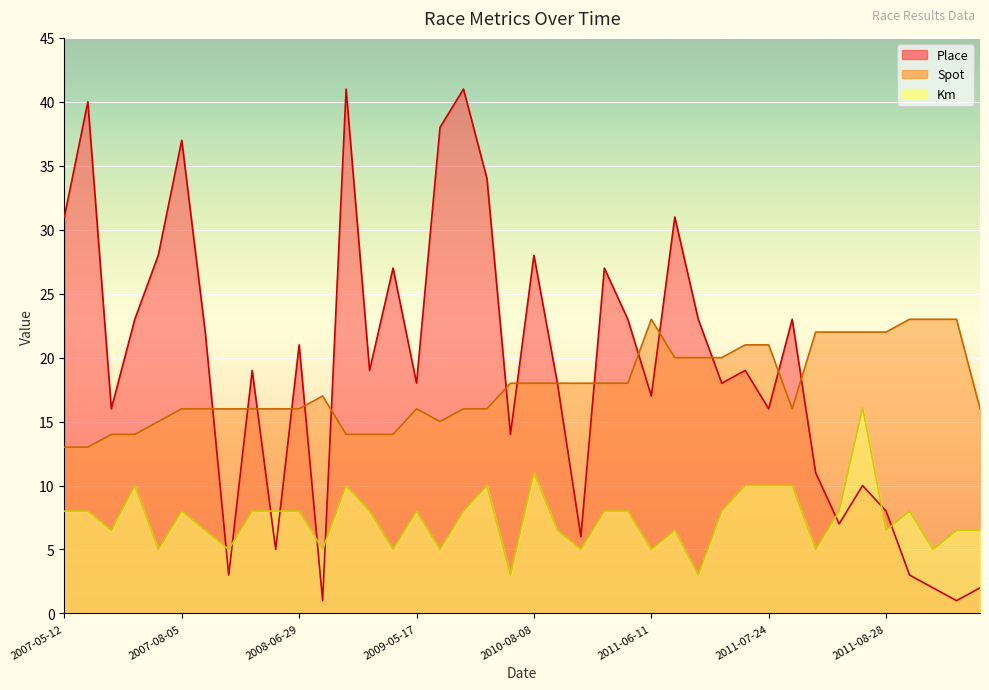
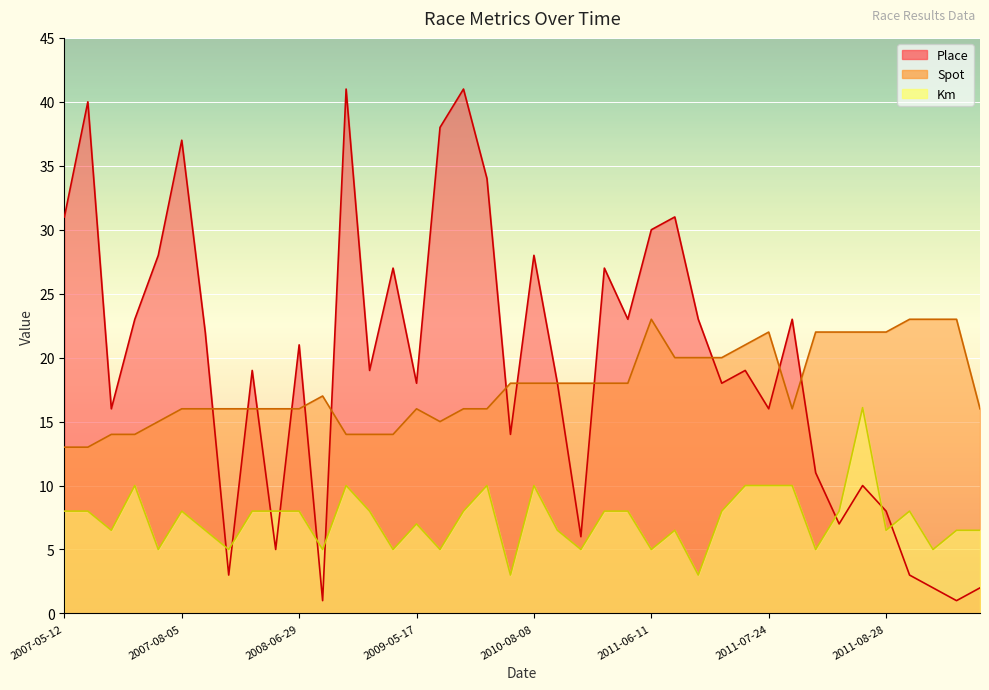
  {
    "Place": {
      "2007-05-12": 31,
      "2007-08-05": 37,
      "2008-06-29": 21,
      "2009-05-17": 18,
      "2010-08-08": 28,
-     "2011-06-11": 17,
+     "2011-06-11": 30,
      "2011-07-24": 16,
      "2011-08-28": 8
    },
    "Spot": {
      "2007-05-12": 13,
      "2007-08-05": 16,
      "2008-06-29": 16,
      "2009-05-17": 16,
      "2010-08-08": 18,
      "2011-06-11": 23,
-     "2011-07-24": 21,
+     "2011-07-24": 22,
      "2011-08-28": 22
    },
    "Km": {
      "2007-05-12": 8,
      "2007-08-05": 8,
      "2008-06-29": 8,
-     "2009-05-17": 8,
-     "2010-08-08": 11,
+     "2009-05-17": 7,
+     "2010-08-08": 10,
      "2011-06-11": 5,
      "2011-07-24": 10,
      "2011-08-28": 6.5
    }
  }
